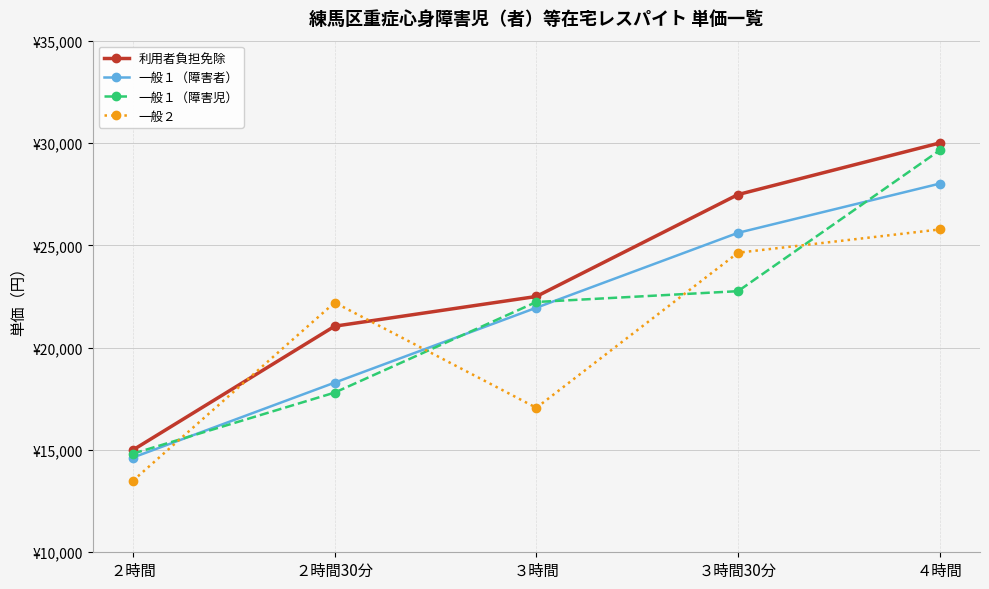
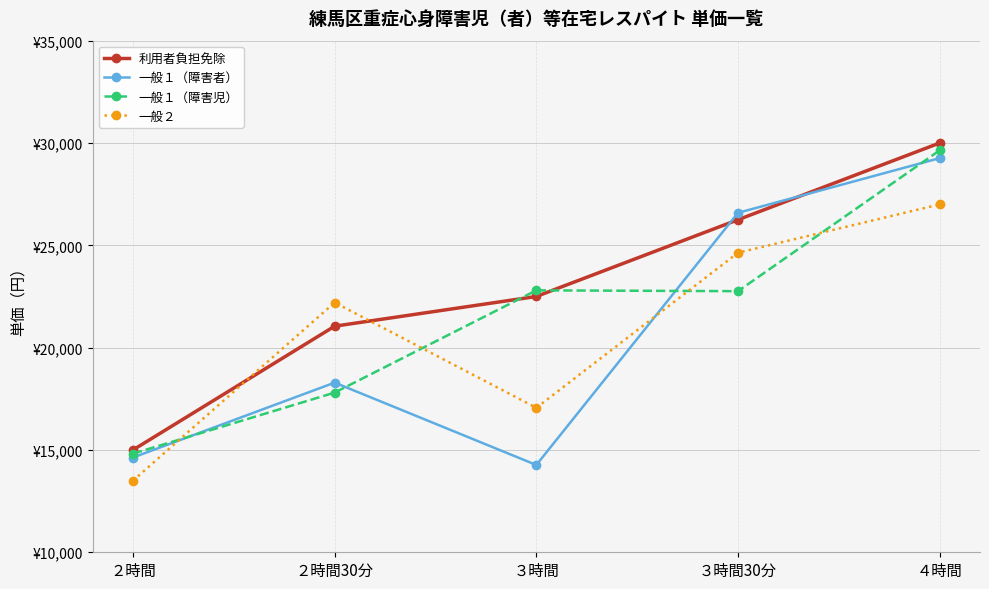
  {
    "利用者負担免除": {
      "２時間": "¥15,000",
      "２時間30分": "¥21,000",
      "３時間": "¥22,500",
-     "３時間30分": "¥27,500",
+     "３時間30分": "¥26,300",
      "４時間": "¥30,000"
    },
    "一般１（障害者）": {
      "２時間": "¥14,600",
      "２時間30分": "¥18,300",
-     "３時間": "¥22,000",
-     "３時間30分": "¥25,600",
-     "４時間": "¥28,000"
+     "３時間": "¥14,300",
+     "３時間30分": "¥26,600",
+     "４時間": "¥29,300"
    },
    "一般１（障害児）": {
      "２時間": "¥14,800",
      "２時間30分": "¥17,800",
-     "３時間": "¥22,200",
+     "３時間": "¥22,800",
      "３時間30分": "¥22,800",
      "４時間": "¥29,600"
    },
    "一般２": {
      "２時間": "¥13,500",
      "２時間30分": "¥22,200",
      "３時間": "¥17,100",
      "３時間30分": "¥24,600",
-     "４時間": "¥25,800"
+     "４時間": "¥27,000"
    }
  }
